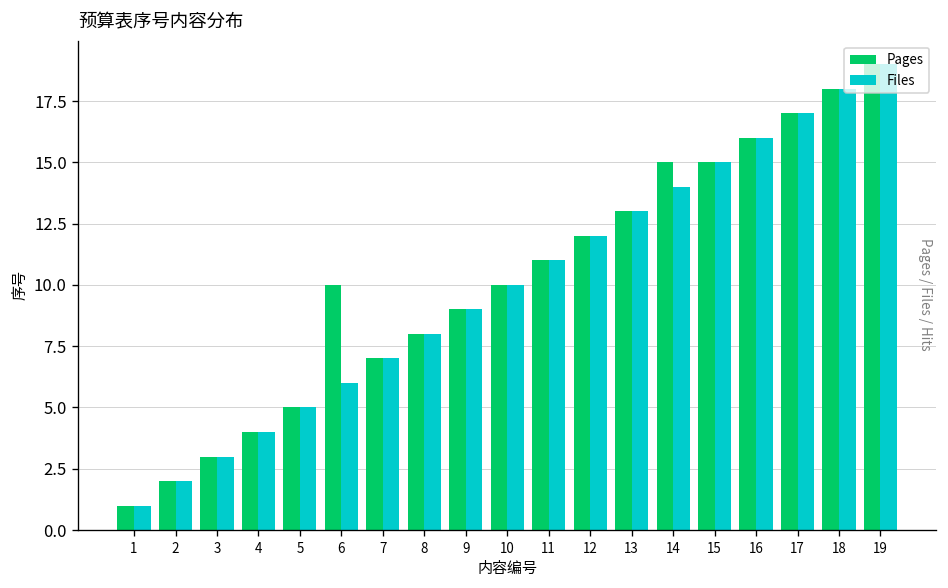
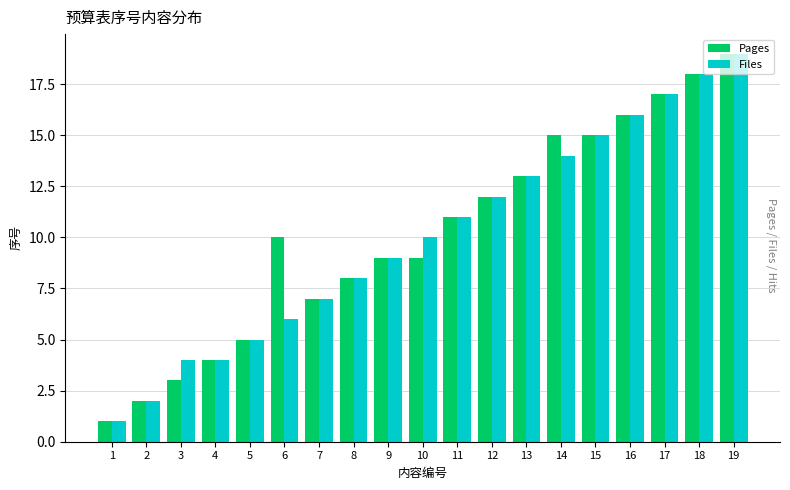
  {
    "Pages": {
      "1": 1,
      "2": 2,
      "3": 3,
      "4": 4,
      "5": 5,
      "6": 10,
      "7": 7,
      "8": 8,
      "9": 9,
-     "10": 10,
+     "10": 9,
      "11": 11,
      "12": 12,
      "13": 13,
      "14": 15,
      "15": 15,
      "16": 16,
      "17": 17,
      "18": 18
    },
    "Files": {
      "1": 1,
      "2": 2,
-     "3": 3,
+     "3": 4,
      "4": 4,
      "5": 5,
      "6": 6,
      "7": 7,
      "8": 8,
      "9": 9,
      "10": 10,
      "11": 11,
      "12": 12,
      "13": 13,
      "14": 14,
      "15": 15,
      "16": 16,
      "17": 17
    }
  }
